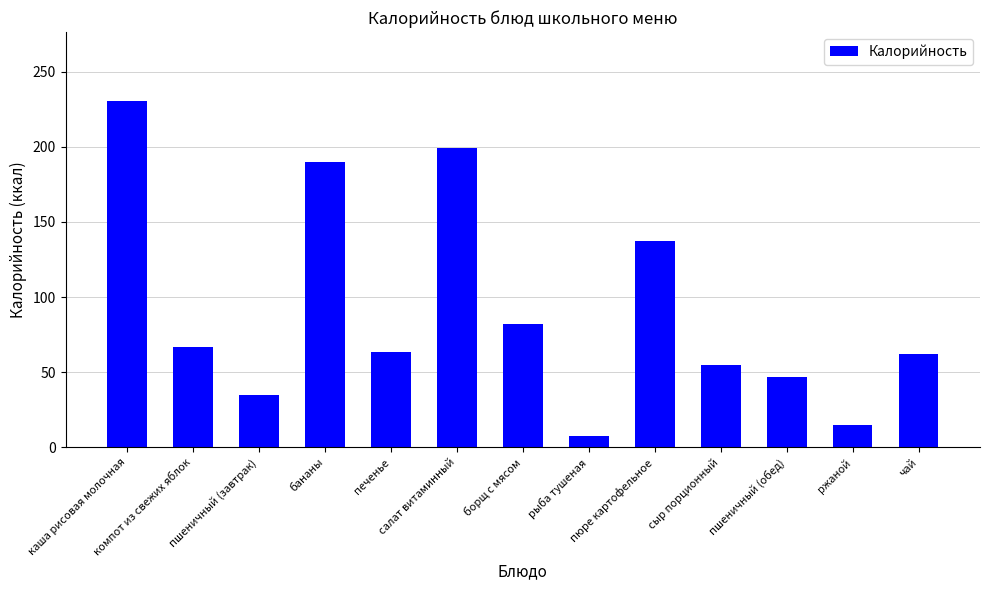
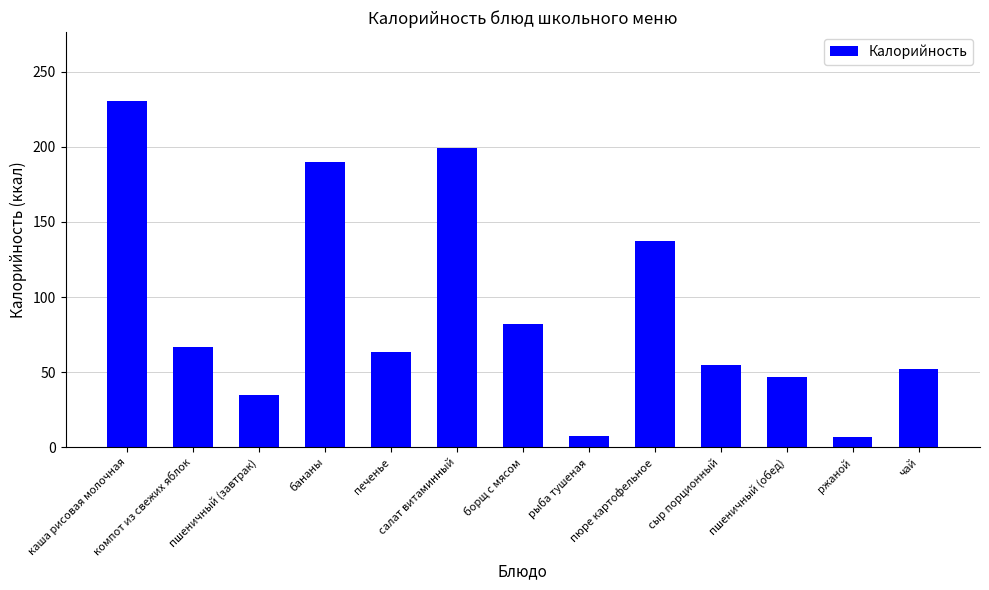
  {
    "каша рисовая молочная": 230,
    "компот из свежих яблок": 67,
    "пшеничный (завтрак)": 35,
    "бананы": 190,
    "печенье": 64,
    "салат витаминный": 199,
    "борщ с мясом": 82,
    "рыба тушеная": 8,
    "пюре картофельное": 137,
    "сыр порционный": 55,
    "пшеничный (обед)": 47,
-   "ржаной": 15,
-   "чай": 62
+   "ржаной": 7,
+   "чай": 52
  }
